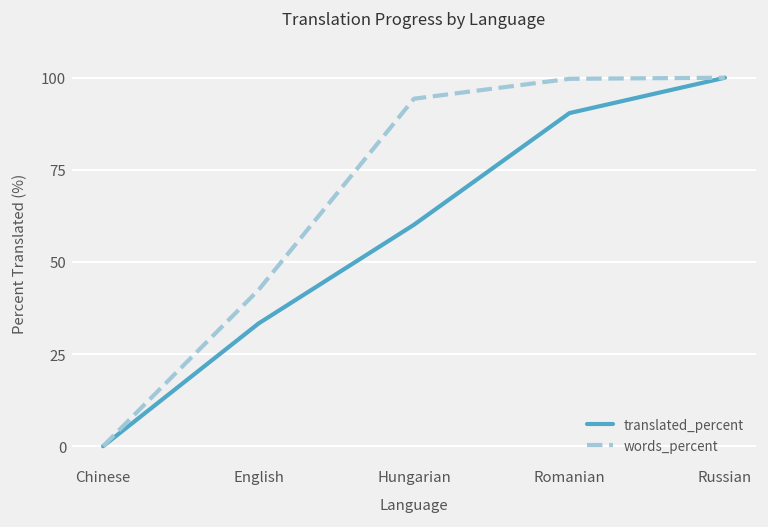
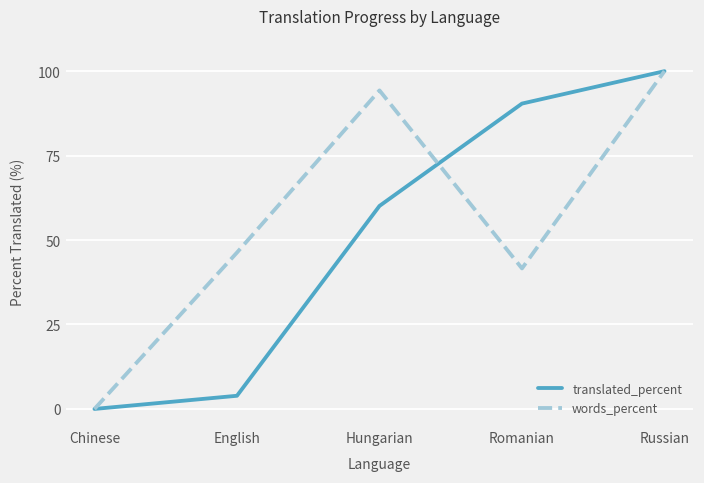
  {
    "translated_percent": {
-     "English": 33,
+     "English": 4,
      "Hungarian": 60,
      "Romanian": 90
    },
    "words_percent": {
-     "English": 42,
+     "English": 46,
      "Hungarian": 94,
-     "Romanian": 100
+     "Romanian": 42
    }
  }
